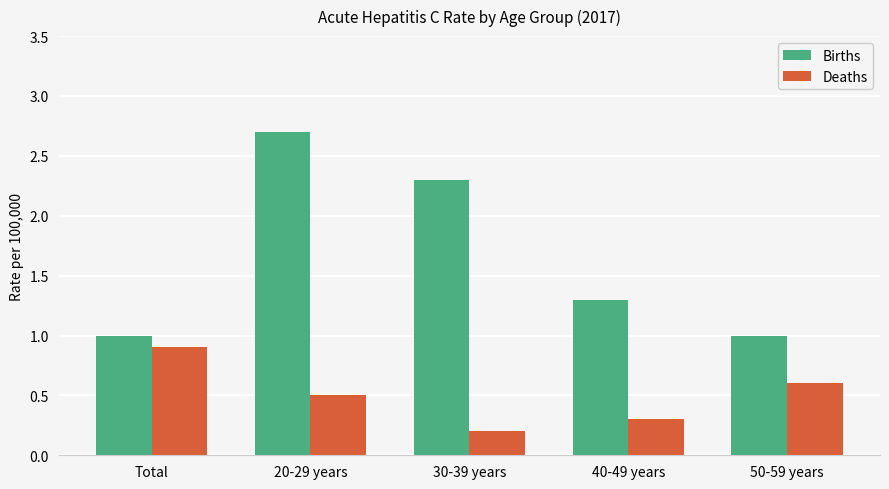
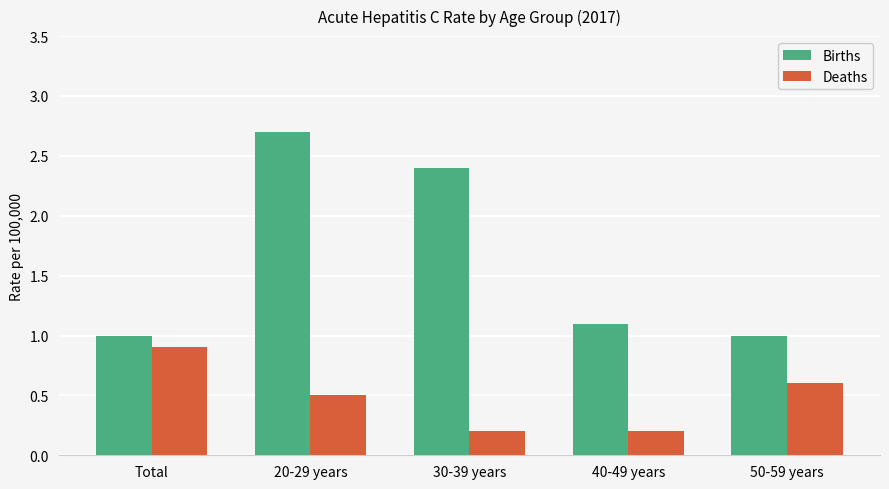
  {
    "Births": {
      "Total": 1.0,
      "20-29 years": 2.7,
-     "30-39 years": 2.3,
-     "40-49 years": 1.3,
+     "30-39 years": 2.4,
+     "40-49 years": 1.1,
      "50-59 years": 1.0
    },
    "Deaths": {
      "Total": 0.9,
      "20-29 years": 0.5,
      "30-39 years": 0.2,
-     "40-49 years": 0.3,
+     "40-49 years": 0.2,
      "50-59 years": 0.6
    }
  }
